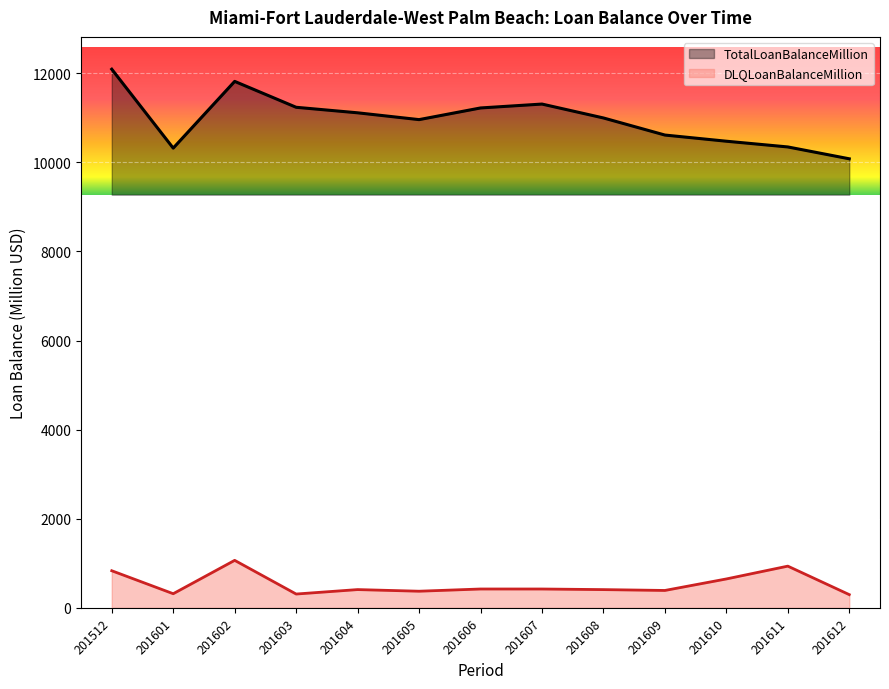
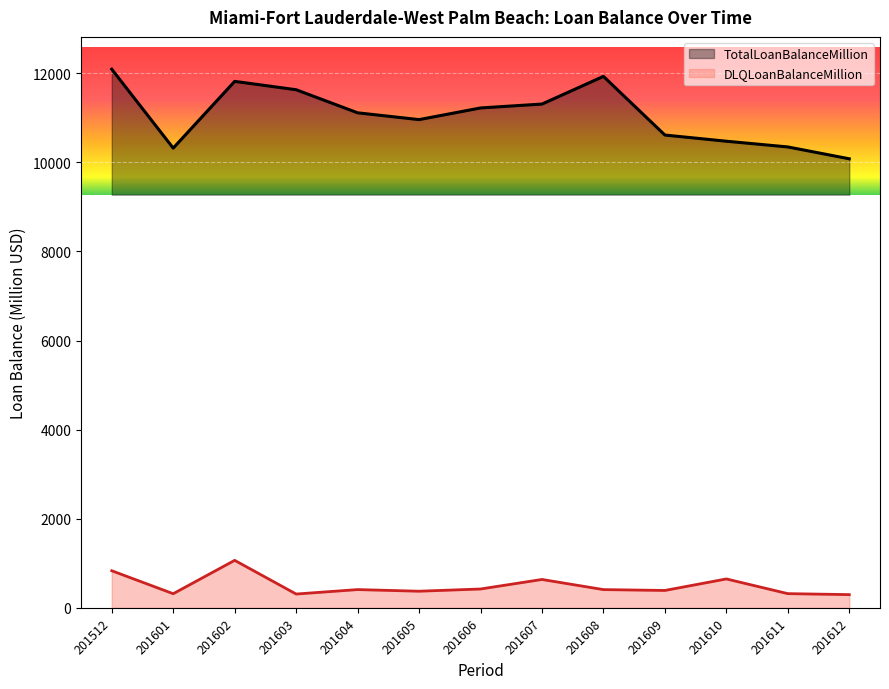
  {
    "TotalLoanBalanceMillion": {
      "201512": 12100,
      "201601": 10300,
      "201602": 11800,
-     "201603": 11200,
+     "201603": 11600,
      "201604": 11100,
      "201605": 11000,
      "201606": 11200,
      "201607": 11300,
-     "201608": 11000,
+     "201608": 11900,
      "201609": 10600,
      "201610": 10500,
      "201611": 10300,
      "201612": 10100
    },
    "DLQLoanBalanceMillion": {
      "201512": 800,
      "201601": 300,
      "201602": 1100,
      "201603": 300,
      "201604": 400,
      "201605": 400,
      "201606": 400,
-     "201607": 400,
+     "201607": 600,
      "201608": 400,
      "201609": 400,
      "201610": 600,
-     "201611": 900,
+     "201611": 300,
      "201612": 300
    }
  }
